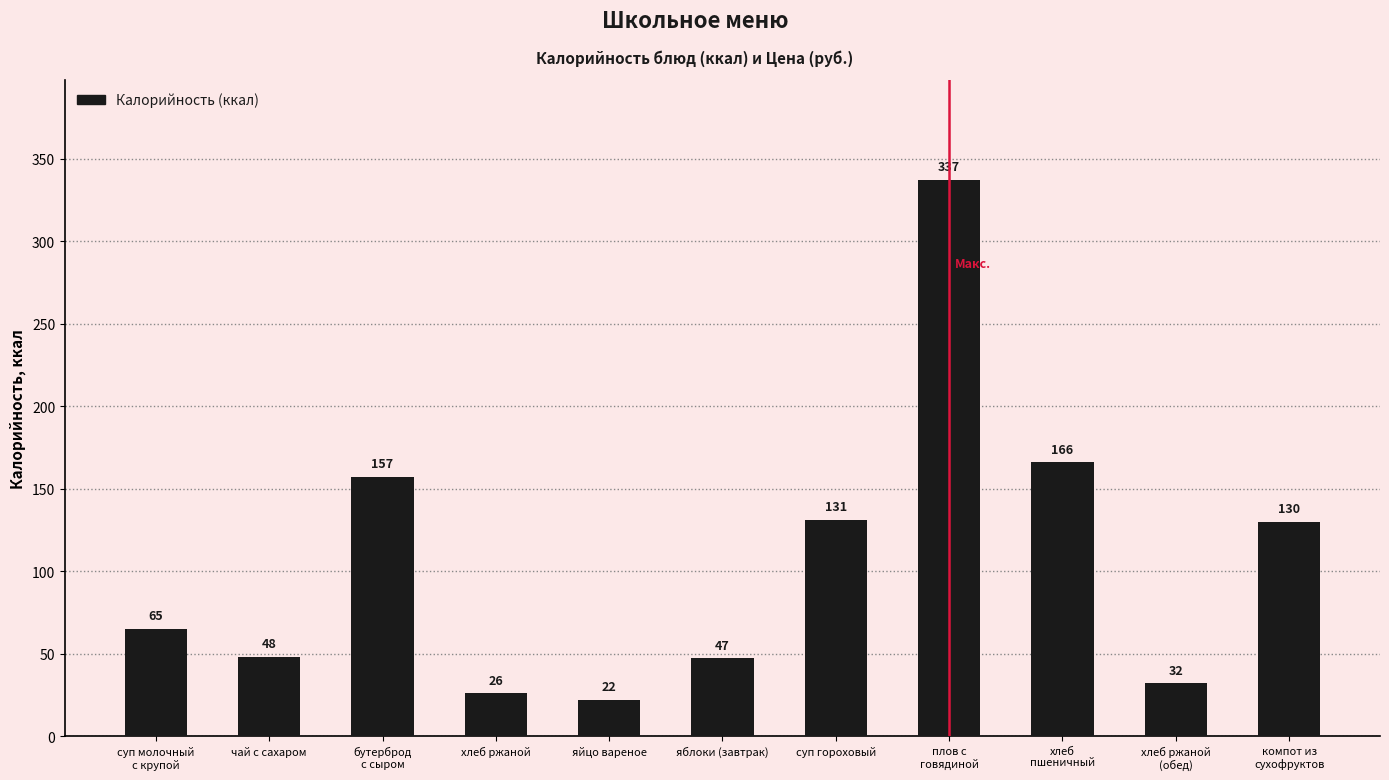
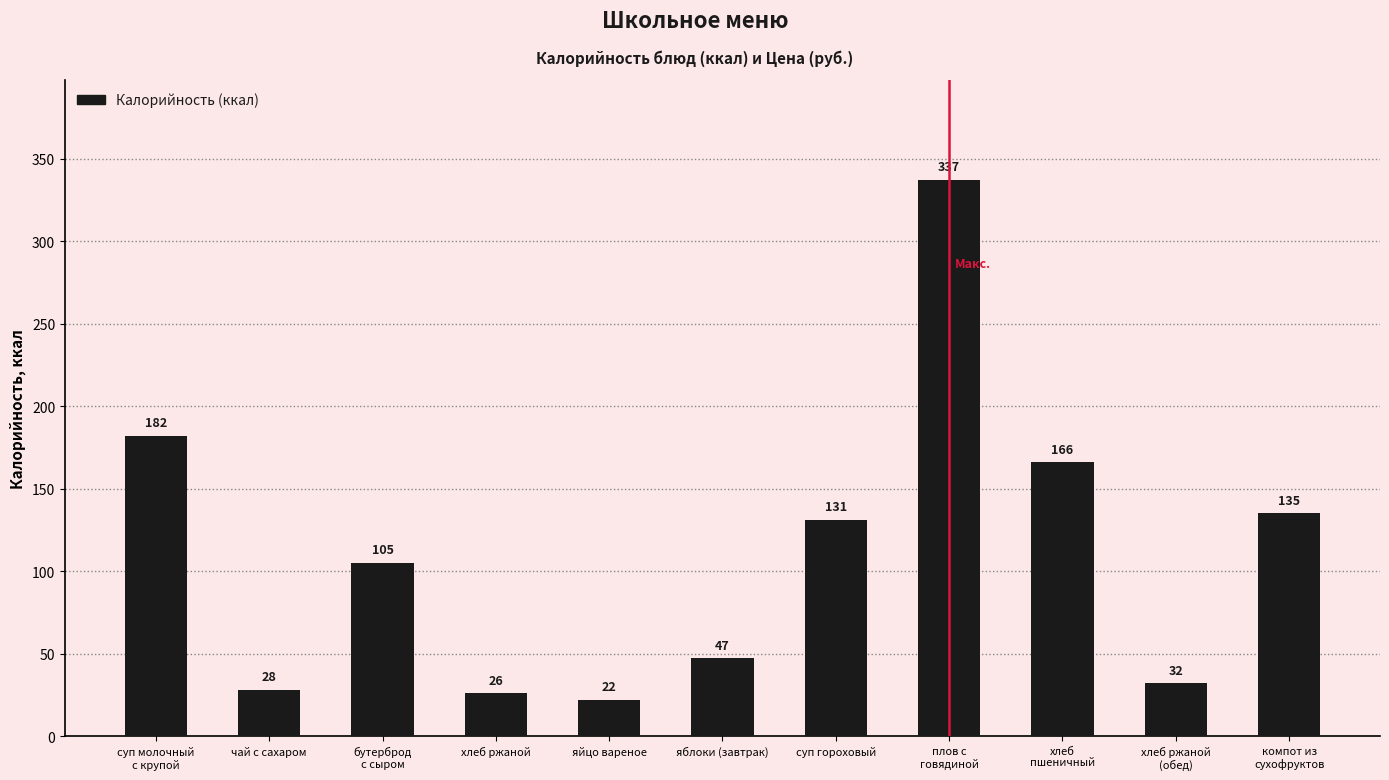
  {
-   "суп молочный с крупой": 65,
-   "чай с сахаром": 48,
-   "бутерброд с сыром": 157,
+   "суп молочный с крупой": 182,
+   "чай с сахаром": 28,
+   "бутерброд с сыром": 105,
    "хлеб ржаной": 26,
    "яйцо вареное": 22,
    "яблоки (завтрак)": 47,
    "суп гороховый": 131,
    "плов с говядиной": 337,
    "хлеб пшеничный": 166,
    "хлеб ржаной (обед)": 32,
-   "компот из сухофруктов": 130
+   "компот из сухофруктов": 135
  }
